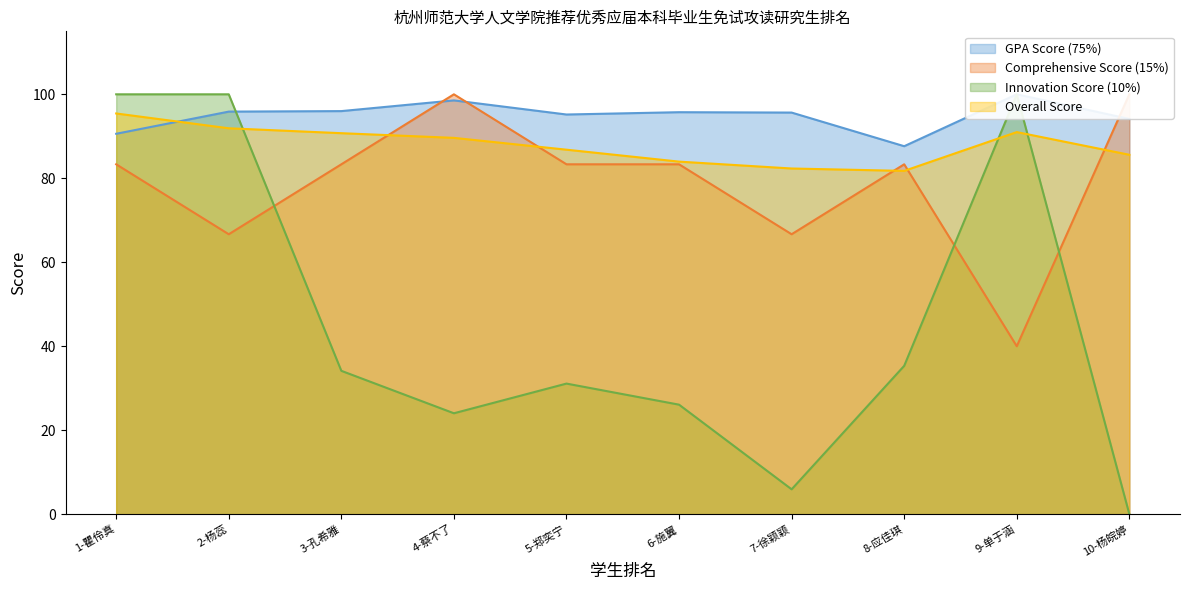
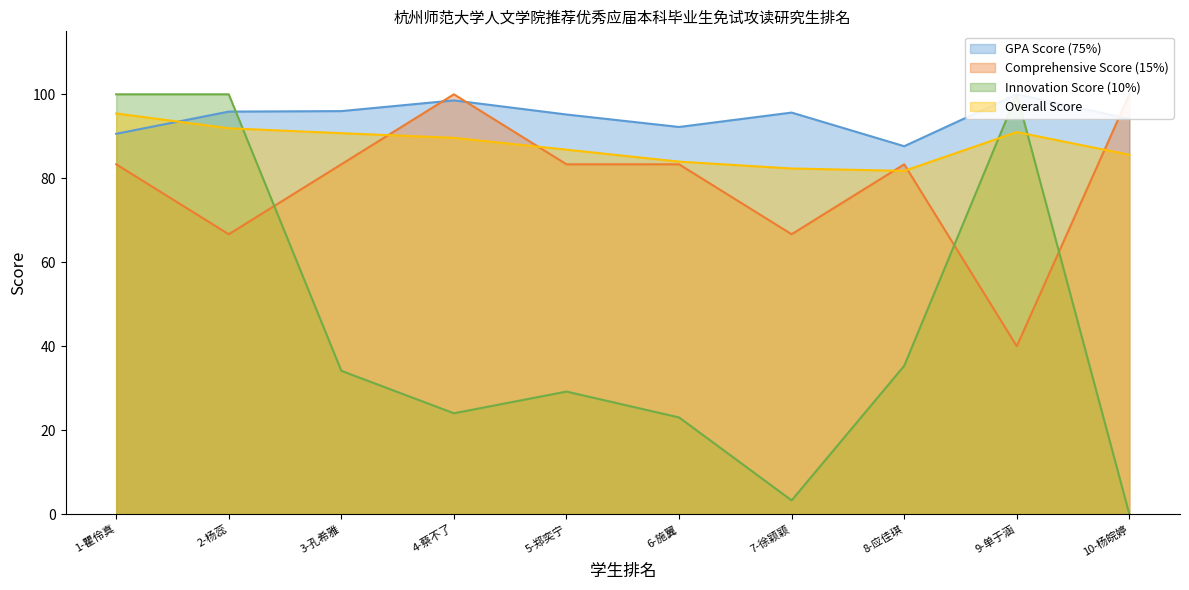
  {
    "GPA Score (75%)": {
      "1-瞿伶真": 91,
      "2-杨蕊": 96,
      "3-孔希雅": 96,
      "4-蔡不了": 99,
      "5-郑奕宁": 95,
-     "6-施翼": 96,
+     "6-施翼": 92,
      "7-徐颖颖": 96,
      "8-应佳琪": 88,
      "10-杨皖婷": 94
    },
    "Innovation Score (10%)": {
      "1-瞿伶真": 100,
      "2-杨蕊": 100,
      "3-孔希雅": 34,
      "4-蔡不了": 24,
-     "5-郑奕宁": 31,
-     "6-施翼": 26,
-     "7-徐颖颖": 6,
+     "5-郑奕宁": 29,
+     "6-施翼": 23,
+     "7-徐颖颖": 3,
      "8-应佳琪": 35,
      "10-杨皖婷": 0
    }
  }
